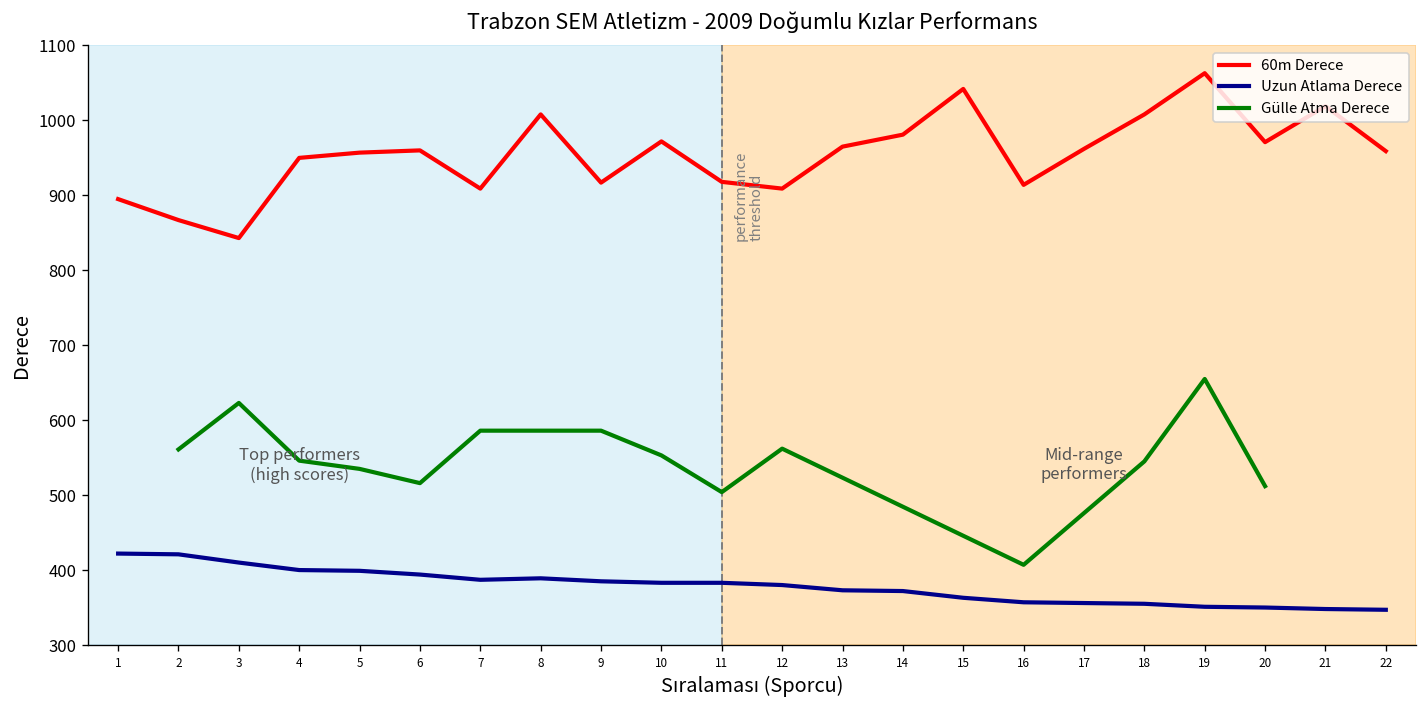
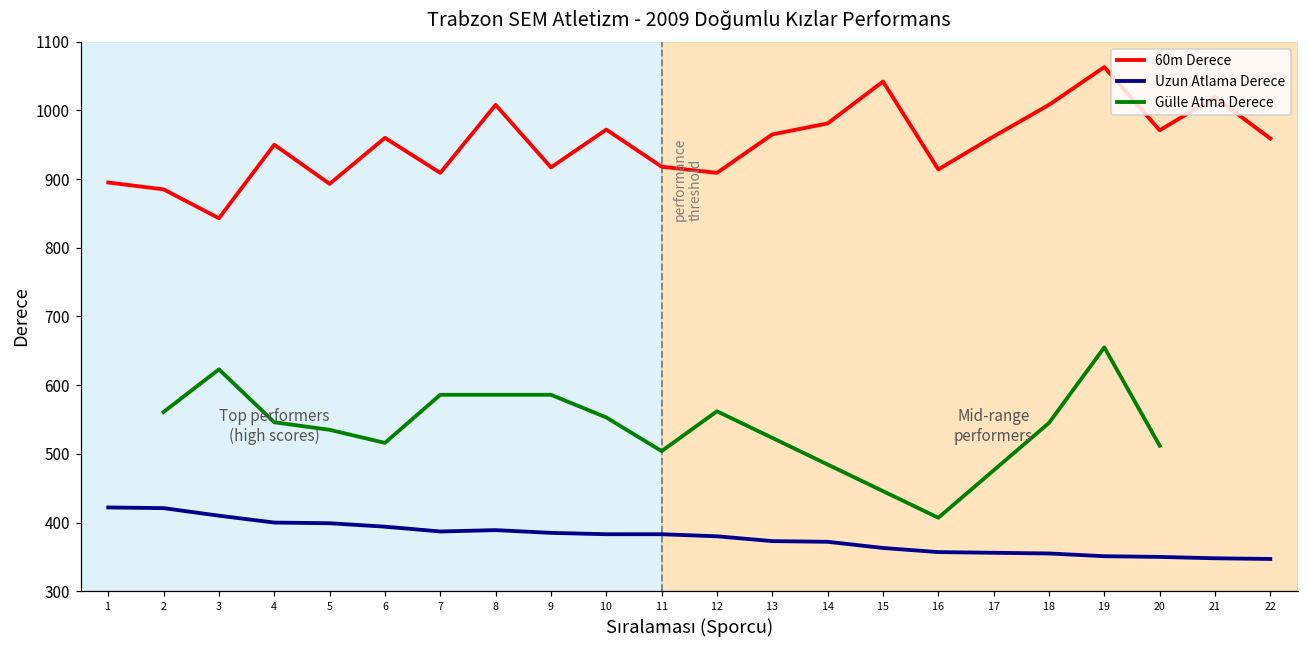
  {
    "60m Derece": {
      "1": 900,
-     "2": 870,
+     "2": 890,
      "3": 840,
      "4": 950,
-     "5": 960,
+     "5": 890,
      "6": 960,
      "7": 910,
      "8": 1010,
      "9": 920,
      "10": 970,
      "11": 920,
      "12": 910,
      "13": 970,
      "14": 980,
      "15": 1040,
      "16": 910,
      "17": 960,
      "18": 1010,
      "19": 1060,
      "20": 970,
      "22": 960
    },
    "Uzun Atlama Derece": {
      "1": 420,
      "2": 420,
      "3": 410,
      "4": 400,
      "5": 400,
      "6": 390,
      "7": 390,
      "8": 390,
      "9": 390,
      "10": 380,
      "11": 380,
      "12": 380,
      "13": 370,
      "14": 370,
      "15": 360,
      "16": 360,
      "17": 360,
      "18": 360,
      "19": 350,
      "20": 350,
      "21": 350,
      "22": 350
    },
    "Gülle Atma Derece": {
      "2": 560,
      "3": 620,
      "4": 550,
      "5": 540,
      "6": 520,
      "7": 590,
      "9": 590,
      "10": 550,
      "11": 500,
      "12": 560,
      "16": 410,
      "18": 550,
      "19": 660,
      "20": 510
    }
  }
